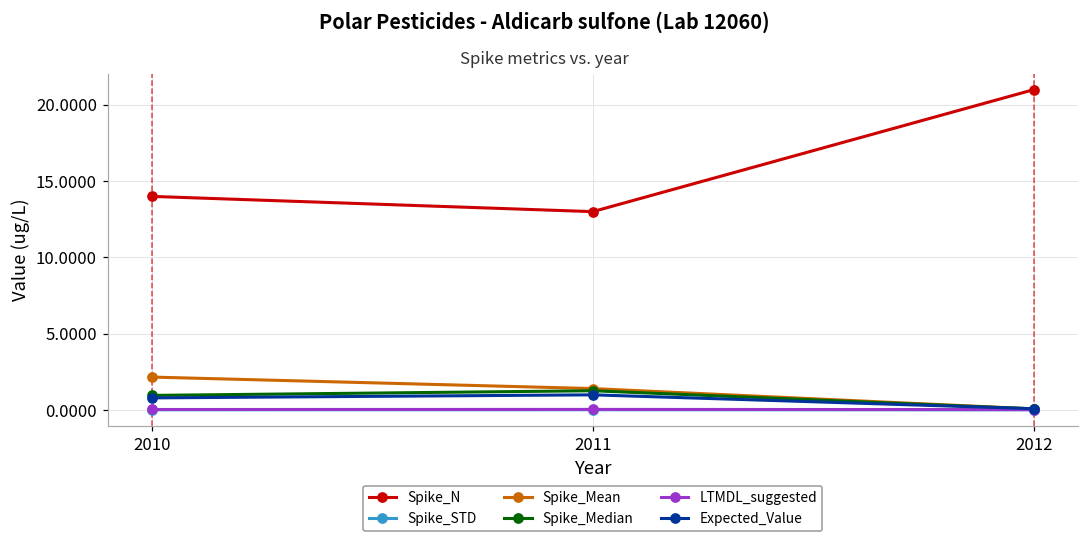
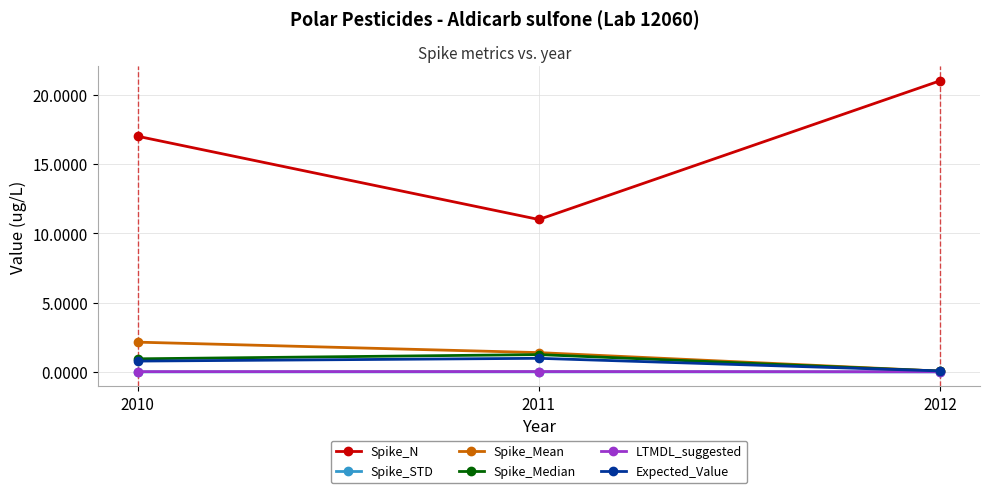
  {
    "Spike_N": {
-     "2010": 14,
-     "2011": 13,
+     "2010": 17,
+     "2011": 11,
      "2012": 21
    },
    "Spike_Mean": {
      "2010": 2
    },
    "Expected_Value": {
      "2011": 1
    }
  }
